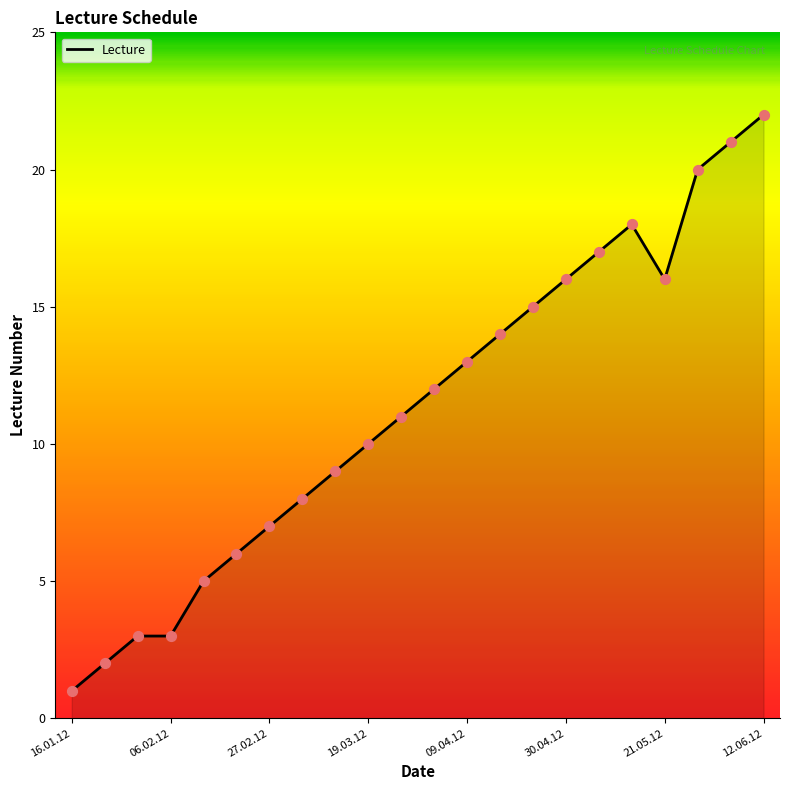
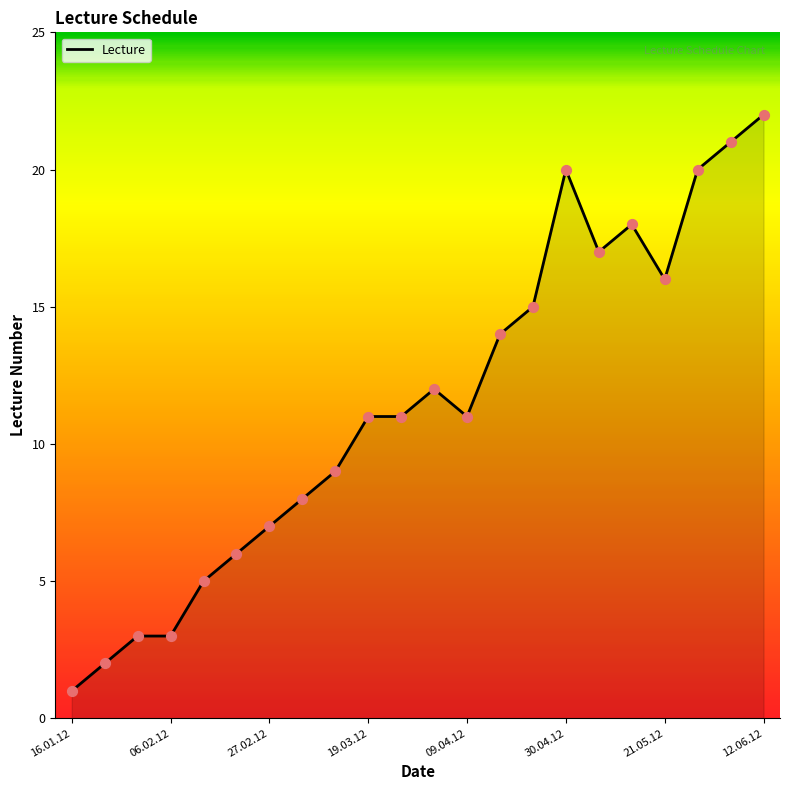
  {
    "16.01.12": 1,
    "06.02.12": 3,
    "27.02.12": 7,
-   "19.03.12": 10,
-   "09.04.12": 13,
-   "30.04.12": 16,
+   "19.03.12": 11,
+   "09.04.12": 11,
+   "30.04.12": 20,
    "21.05.12": 16,
    "12.06.12": 22
  }
